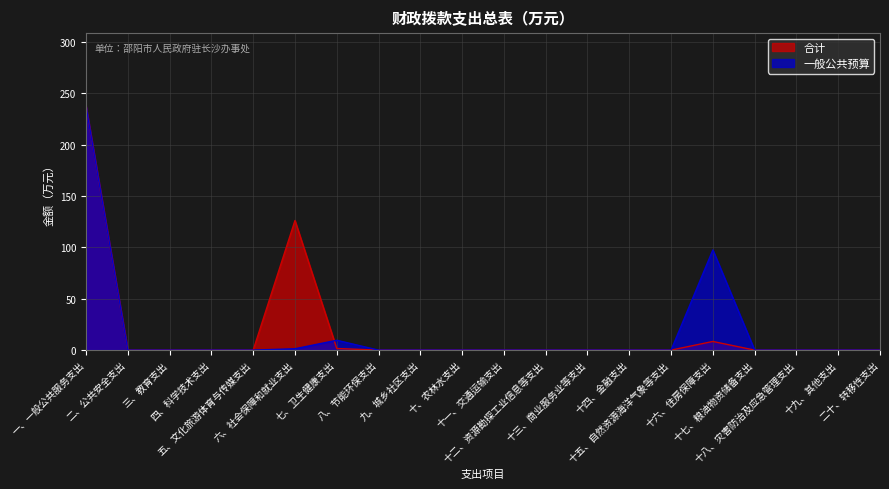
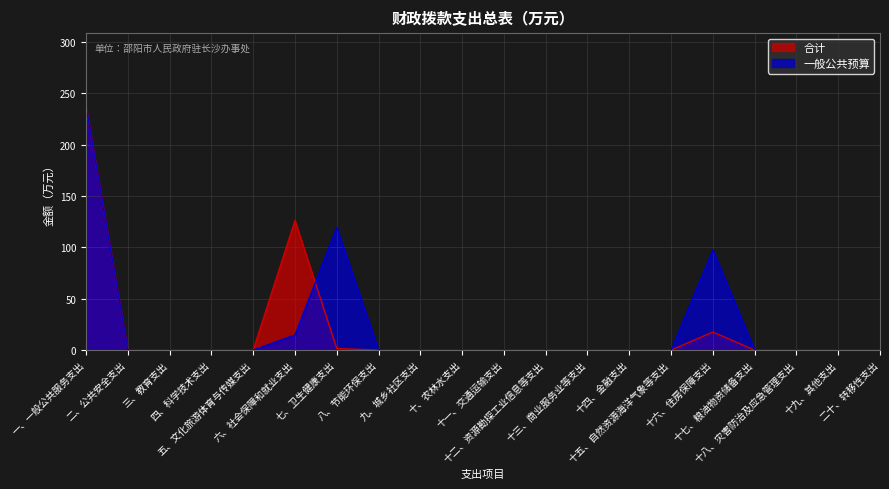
  {
    "合计": {
      "六、社会保障和就业支出": 126,
      "七、卫生健康支出": 2,
-     "十六、住房保障支出": 8
+     "十六、住房保障支出": 18
    },
    "一般公共预算": {
-     "六、社会保障和就业支出": 1,
-     "七、卫生健康支出": 10,
+     "六、社会保障和就业支出": 15,
+     "七、卫生健康支出": 119,
      "十六、住房保障支出": 98
    }
  }
